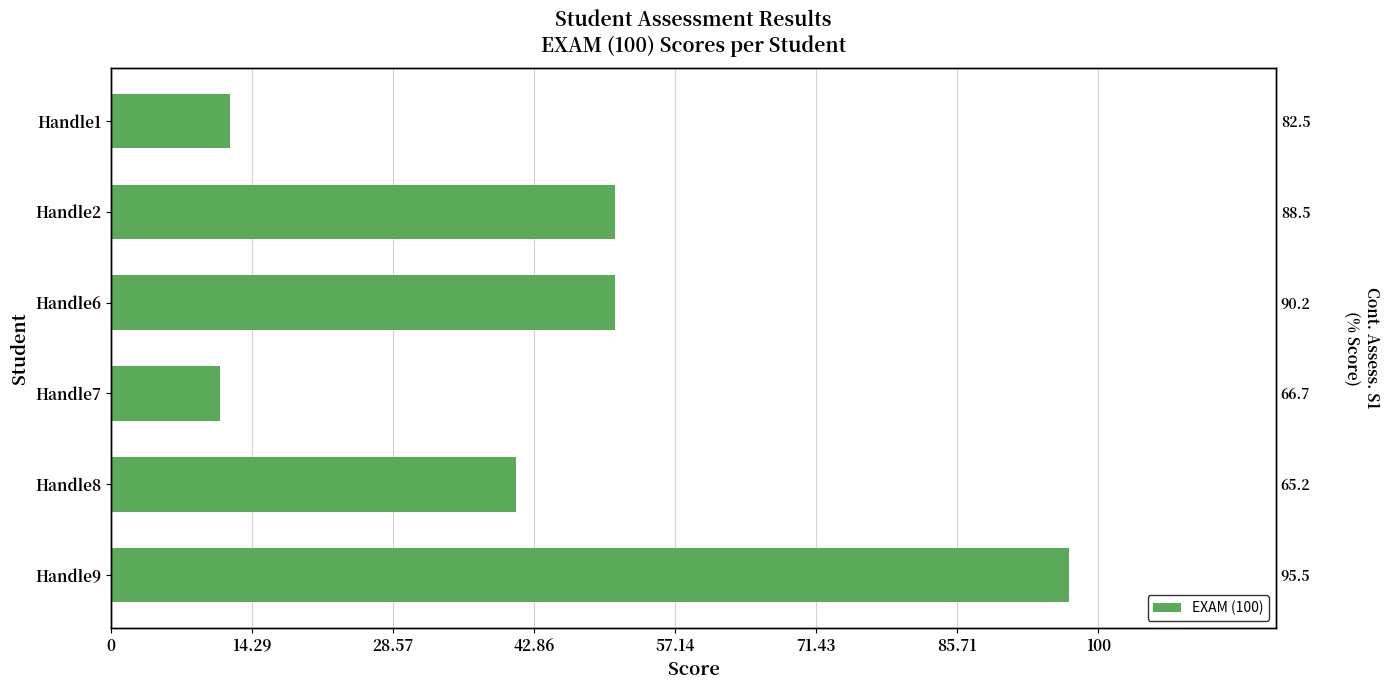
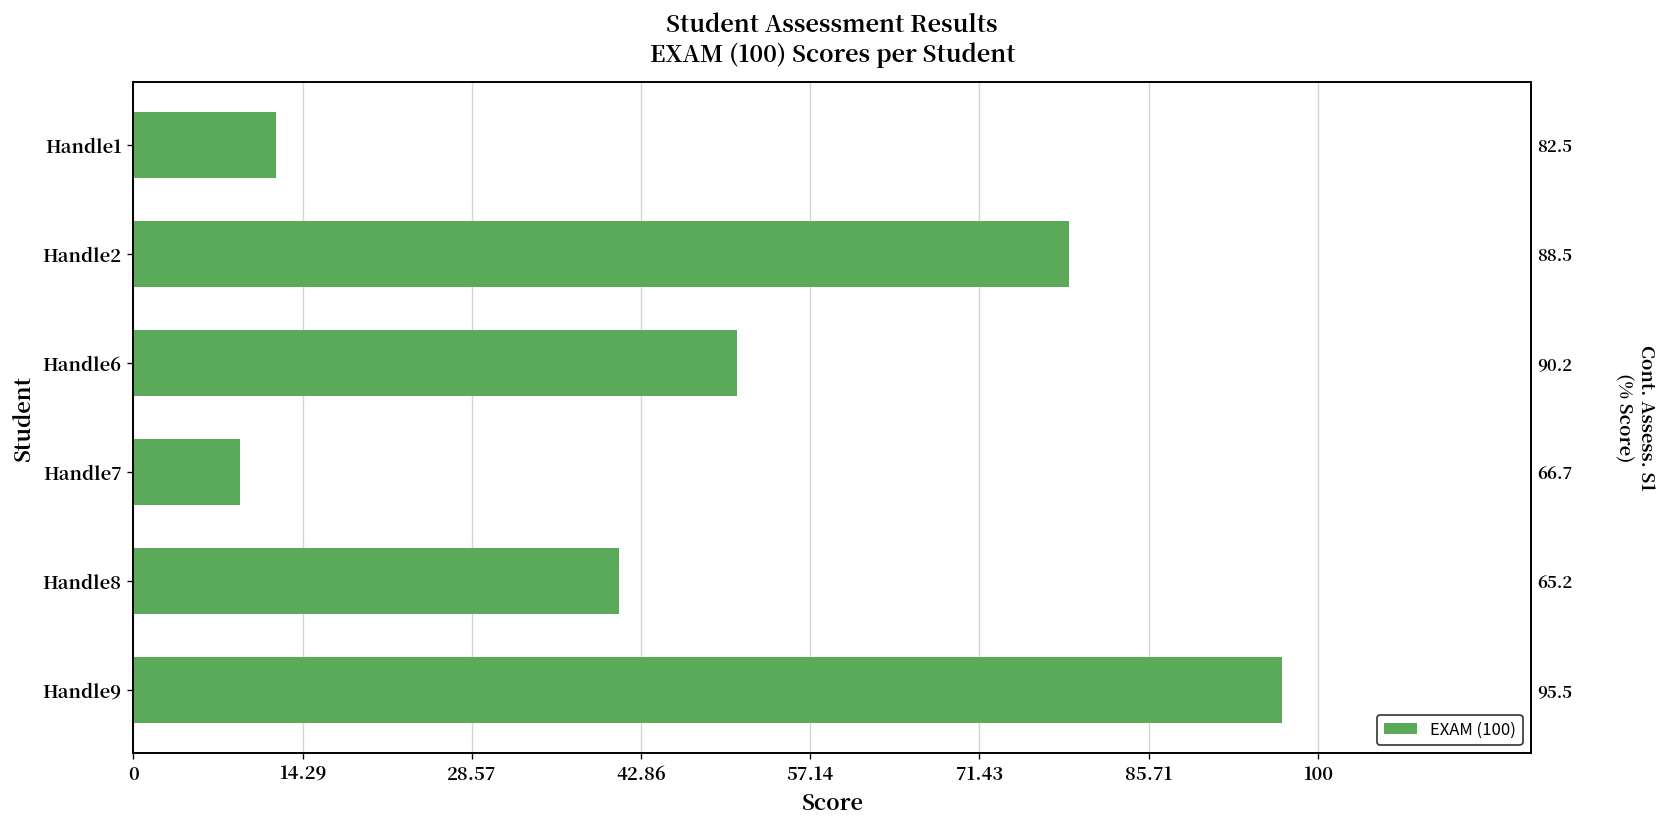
  {
    "Handle1": 12,
-   "Handle2": 51,
+   "Handle2": 79,
    "Handle6": 51,
-   "Handle7": 11,
+   "Handle7": 9,
    "Handle8": 41,
    "Handle9": 97
  }
